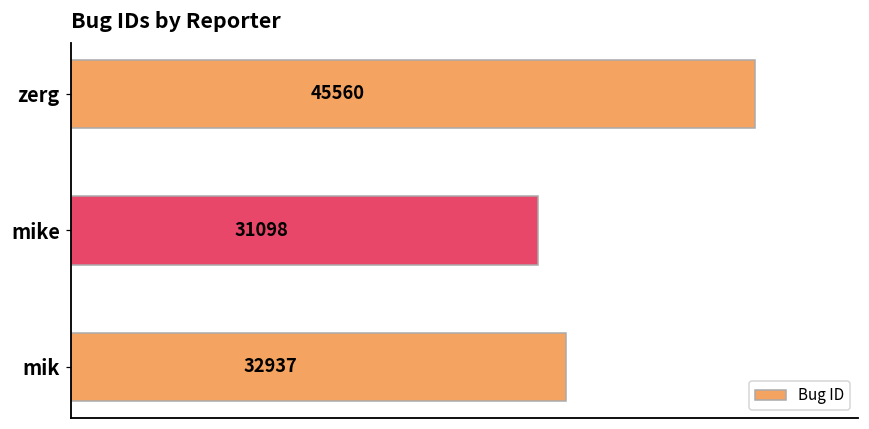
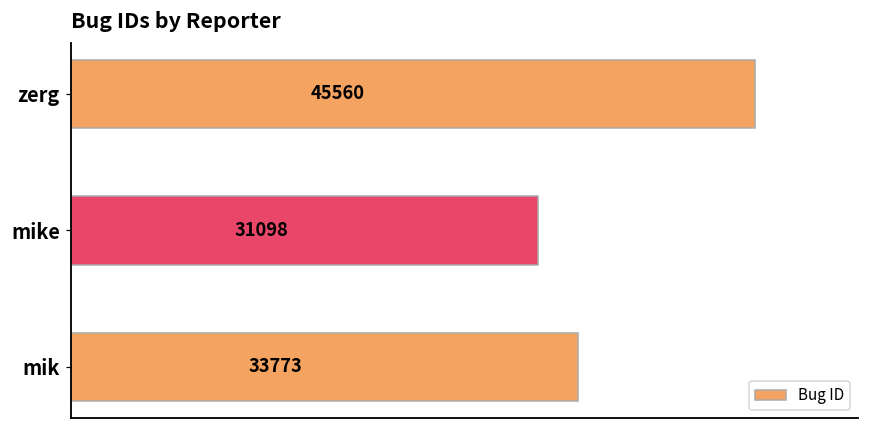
  {
    "zerg": 45560,
    "mike": 31098,
-   "mik": 32937
+   "mik": 33773
  }
